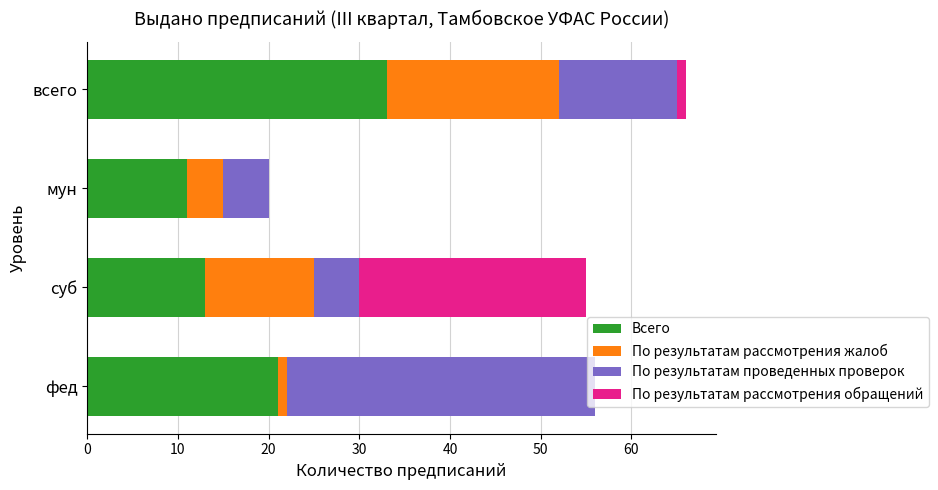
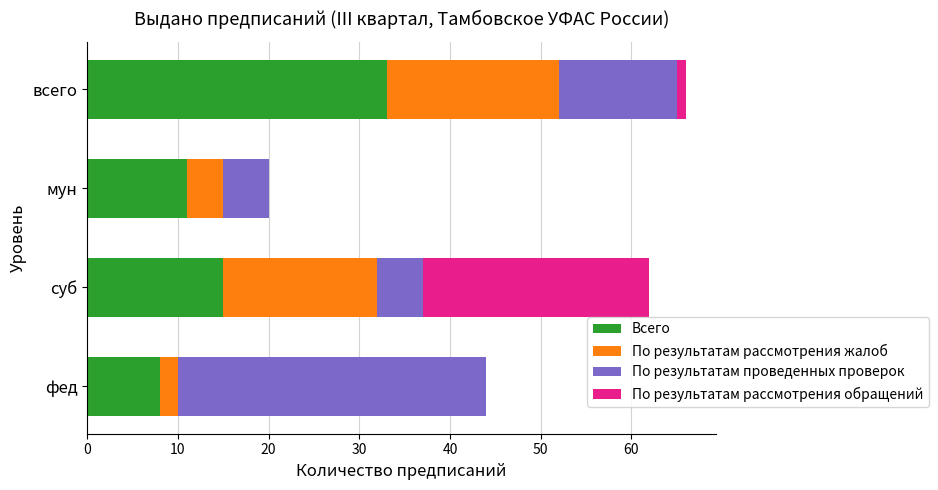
  {
    "Всего": {
      "всего": 33,
      "мун": 11,
-     "суб": 13,
-     "фед": 21
+     "суб": 15,
+     "фед": 8
    },
    "По результатам рассмотрения жалоб": {
      "всего": 19,
      "мун": 4,
-     "суб": 12,
-     "фед": 1
+     "суб": 17,
+     "фед": 2
    },
    "По результатам проведенных проверок": {
      "всего": 13,
      "мун": 5,
      "суб": 5
    },
    "По результатам рассмотрения обращений": {
      "всего": 1,
      "мун": 0,
      "суб": 25
    }
  }
